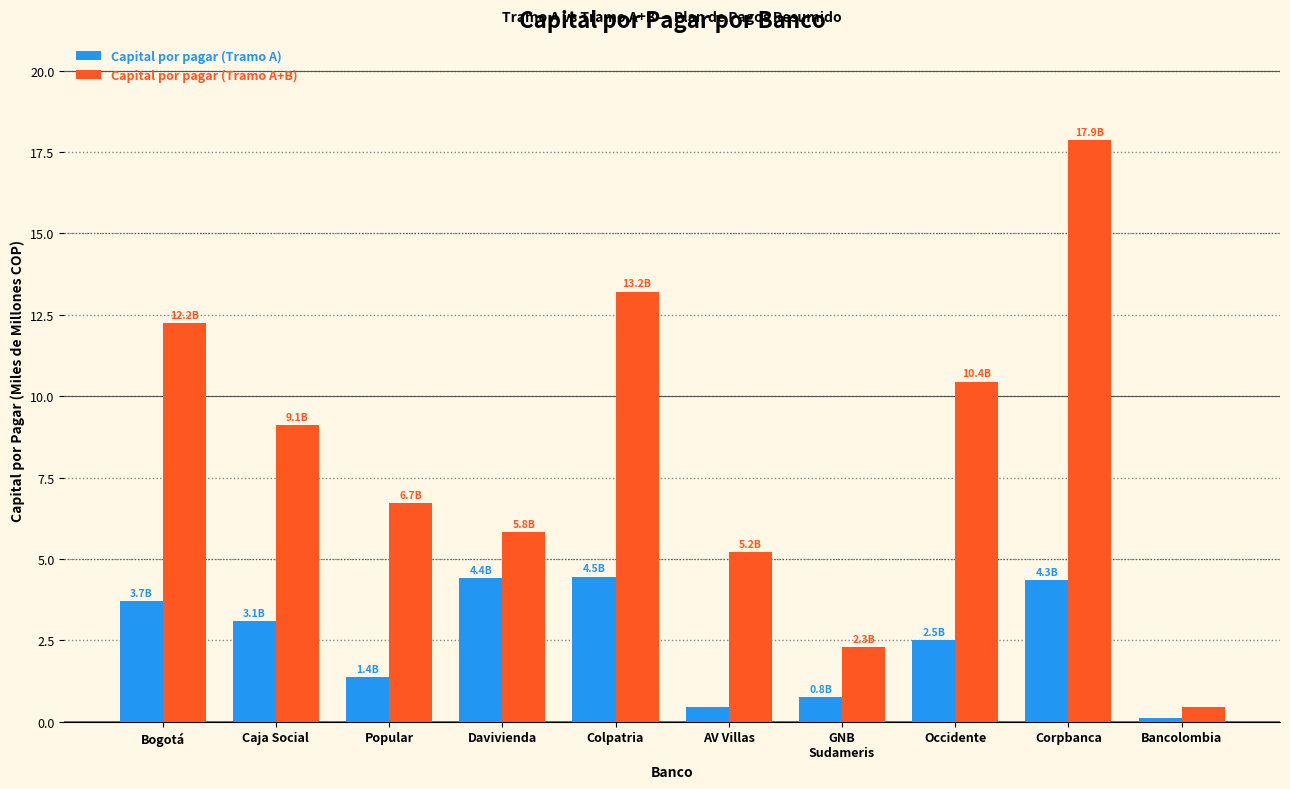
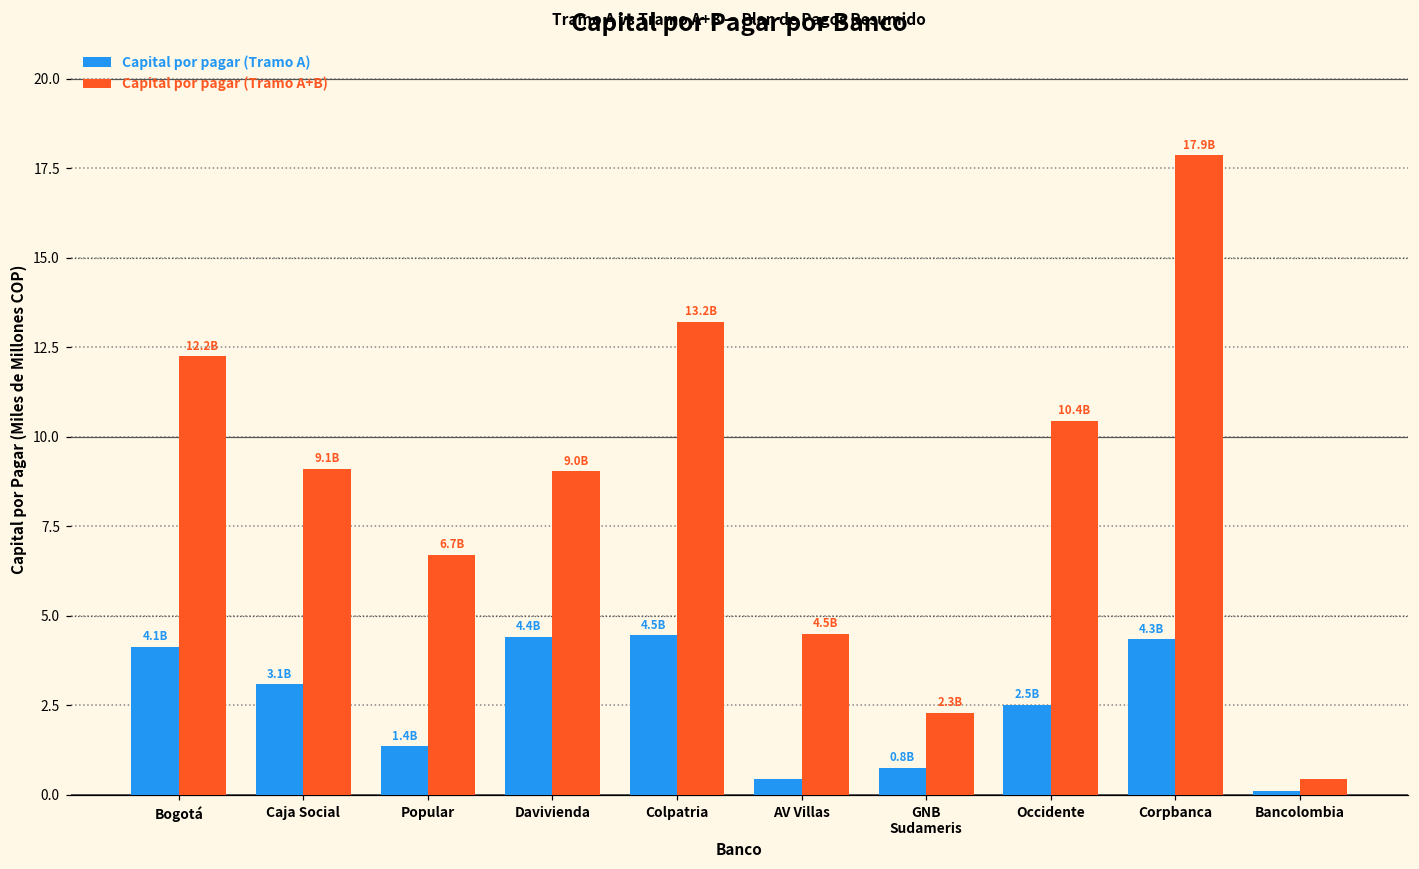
  {
    "Capital por pagar (Tramo A)": {
-     "Bogotá": "3.7B",
+     "Bogotá": "4.1B",
      "Caja Social": "3.1B",
      "Popular": "1.4B",
      "Davivienda": "4.4B",
      "Colpatria": "4.5B",
      "GNB Sudameris": "0.8B",
      "Occidente": "2.5B",
      "Corpbanca": "4.3B"
    },
    "Capital por pagar (Tramo A+B)": {
      "Bogotá": "12.2B",
      "Caja Social": "9.1B",
      "Popular": "6.7B",
-     "Davivienda": "5.8B",
+     "Davivienda": "9.0B",
      "Colpatria": "13.2B",
-     "AV Villas": "5.2B",
+     "AV Villas": "4.5B",
      "GNB Sudameris": "2.3B",
      "Occidente": "10.4B",
      "Corpbanca": "17.9B"
    }
  }
